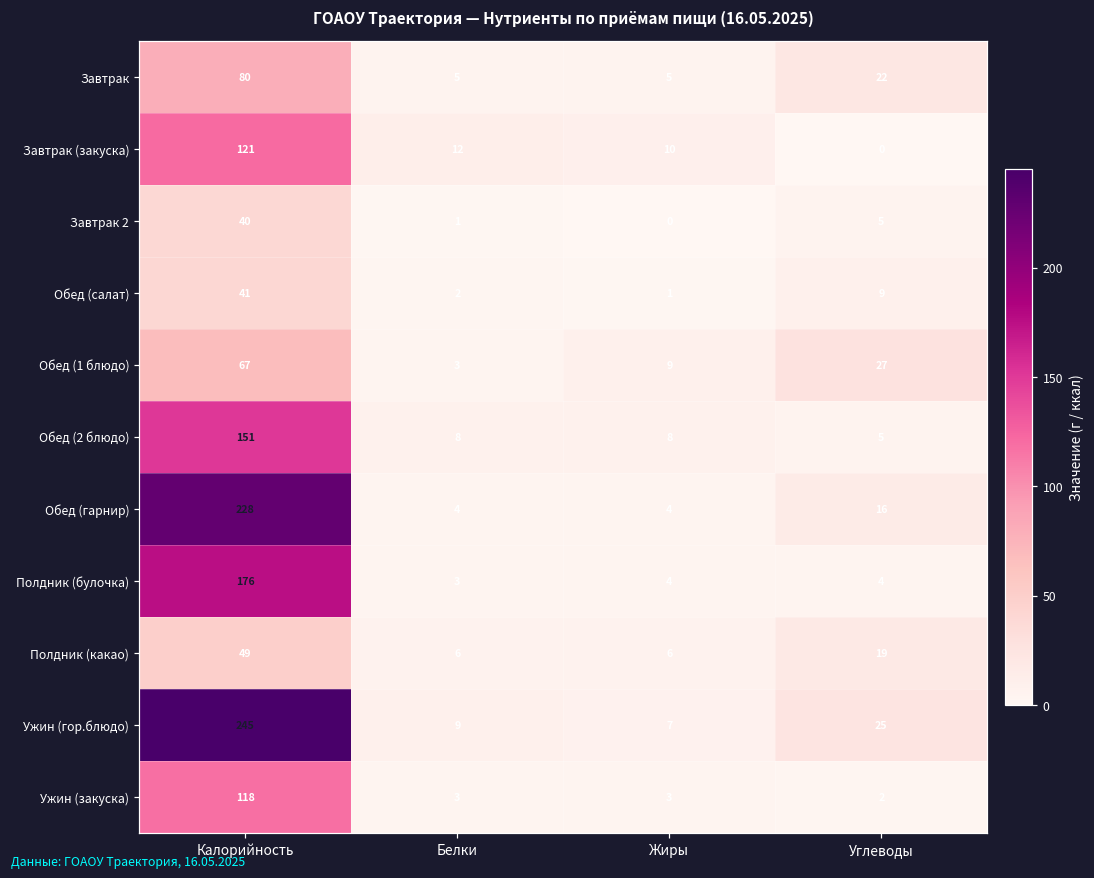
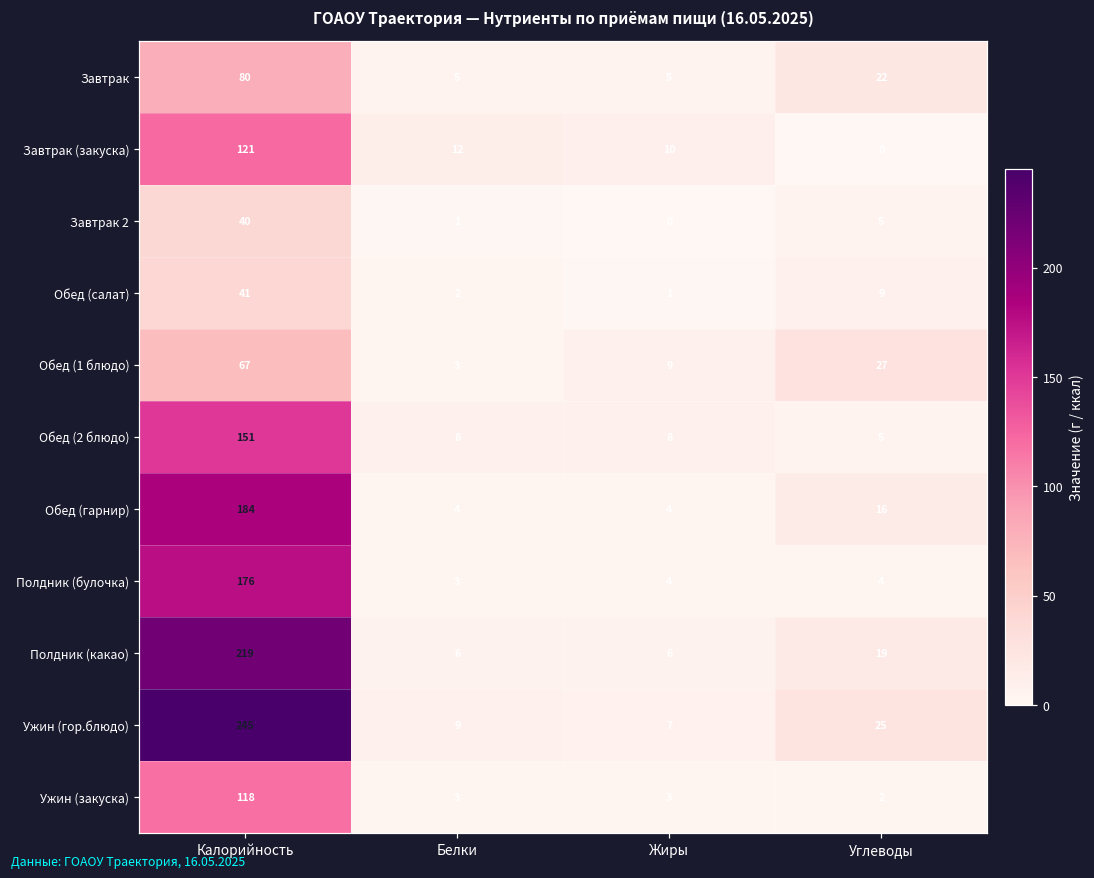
  {
    "Завтрак": {
      "Калорийность": 80
    },
    "Завтрак (закуска)": {
      "Калорийность": 121
    },
    "Обед (1 блюдо)": {
      "Калорийность": 67
    },
    "Обед (2 блюдо)": {
      "Калорийность": 151
    },
    "Обед (гарнир)": {
-     "Калорийность": 228
+     "Калорийность": 184
    },
    "Полдник (булочка)": {
      "Калорийность": 176
    },
    "Полдник (какао)": {
-     "Калорийность": 49
+     "Калорийность": 219
    },
    "Ужин (гор.блюдо)": {
      "Калорийность": 245
    },
    "Ужин (закуска)": {
      "Калорийность": 118
    }
  }
